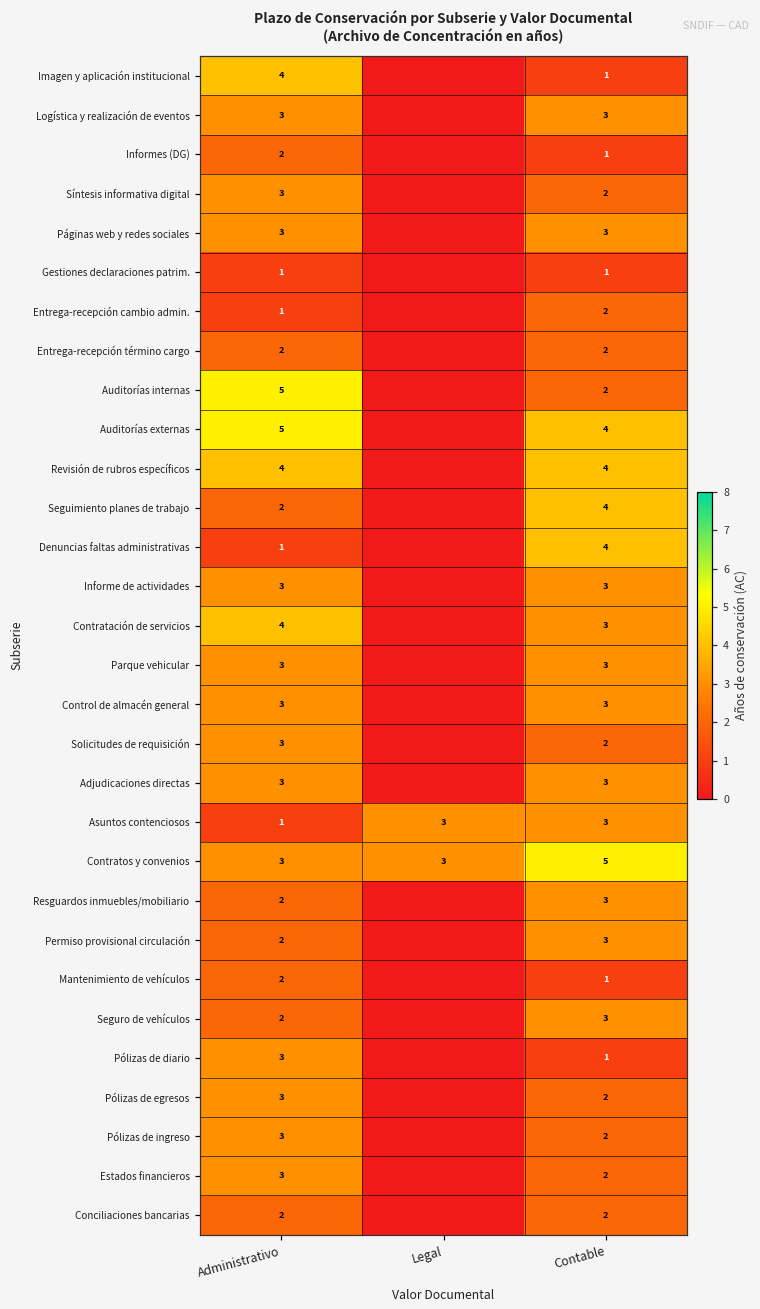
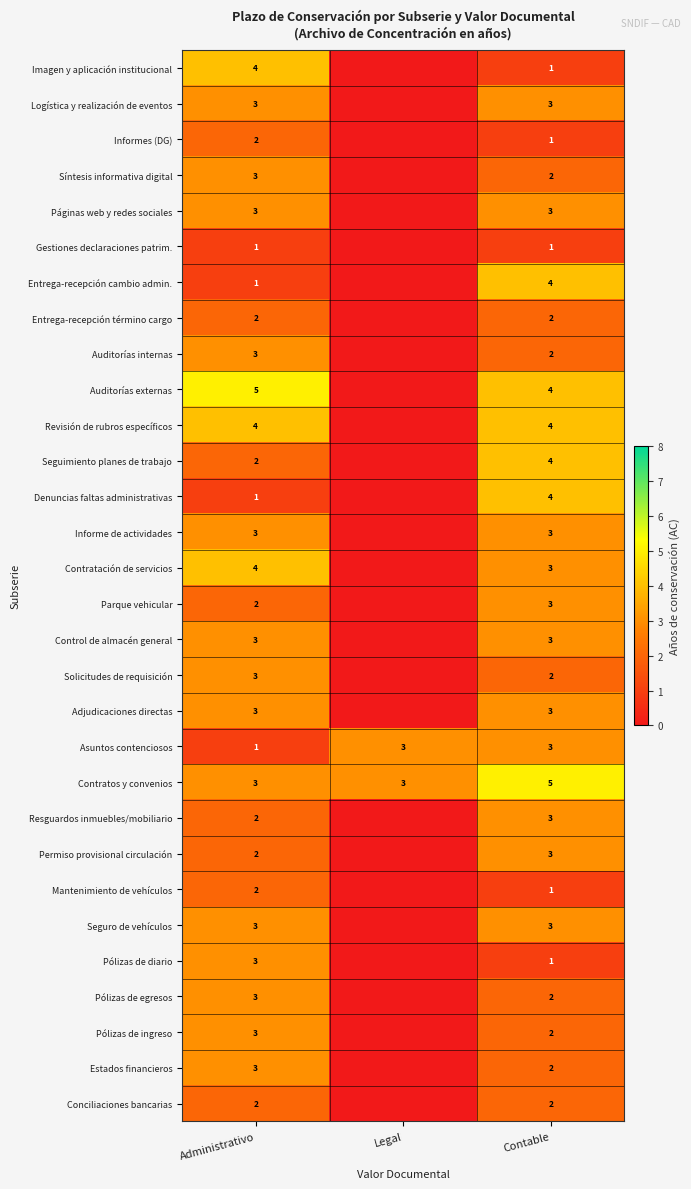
  {
    "Imagen y aplicación institucional": {
      "Administrativo": 4,
      "Contable": 1
    },
    "Logística y realización de eventos": {
      "Administrativo": 3,
      "Contable": 3
    },
    "Informes (DG)": {
      "Administrativo": 2,
      "Contable": 1
    },
    "Síntesis informativa digital": {
      "Administrativo": 3,
      "Contable": 2
    },
    "Páginas web y redes sociales": {
      "Administrativo": 3,
      "Contable": 3
    },
    "Gestiones declaraciones patrim.": {
      "Administrativo": 1,
      "Contable": 1
    },
    "Entrega-recepción cambio admin.": {
      "Administrativo": 1,
-     "Contable": 2
+     "Contable": 4
    },
    "Entrega-recepción término cargo": {
      "Administrativo": 2,
      "Contable": 2
    },
    "Auditorías internas": {
-     "Administrativo": 5,
+     "Administrativo": 3,
      "Contable": 2
    },
    "Auditorías externas": {
      "Administrativo": 5,
      "Contable": 4
    },
    "Revisión de rubros específicos": {
      "Administrativo": 4,
      "Contable": 4
    },
    "Seguimiento planes de trabajo": {
      "Administrativo": 2,
      "Contable": 4
    },
    "Denuncias faltas administrativas": {
      "Administrativo": 1,
      "Contable": 4
    },
    "Informe de actividades": {
      "Administrativo": 3,
      "Contable": 3
    },
    "Contratación de servicios": {
      "Administrativo": 4,
      "Contable": 3
    },
    "Parque vehicular": {
-     "Administrativo": 3,
+     "Administrativo": 2,
      "Contable": 3
    },
    "Control de almacén general": {
      "Administrativo": 3,
      "Contable": 3
    },
    "Solicitudes de requisición": {
      "Administrativo": 3,
      "Contable": 2
    },
    "Adjudicaciones directas": {
      "Administrativo": 3,
      "Contable": 3
    },
    "Asuntos contenciosos": {
      "Administrativo": 1,
      "Legal": 3,
      "Contable": 3
    },
    "Contratos y convenios": {
      "Administrativo": 3,
      "Legal": 3,
      "Contable": 5
    },
    "Resguardos inmuebles/mobiliario": {
      "Administrativo": 2,
      "Contable": 3
    },
    "Permiso provisional circulación": {
      "Administrativo": 2,
      "Contable": 3
    },
    "Mantenimiento de vehículos": {
      "Administrativo": 2,
      "Contable": 1
    },
    "Seguro de vehículos": {
-     "Administrativo": 2,
+     "Administrativo": 3,
      "Contable": 3
    },
    "Pólizas de diario": {
      "Administrativo": 3,
      "Contable": 1
    },
    "Pólizas de egresos": {
      "Administrativo": 3,
      "Contable": 2
    },
    "Pólizas de ingreso": {
      "Administrativo": 3,
      "Contable": 2
    },
    "Estados financieros": {
      "Administrativo": 3,
      "Contable": 2
    },
    "Conciliaciones bancarias": {
      "Administrativo": 2,
      "Contable": 2
    }
  }
